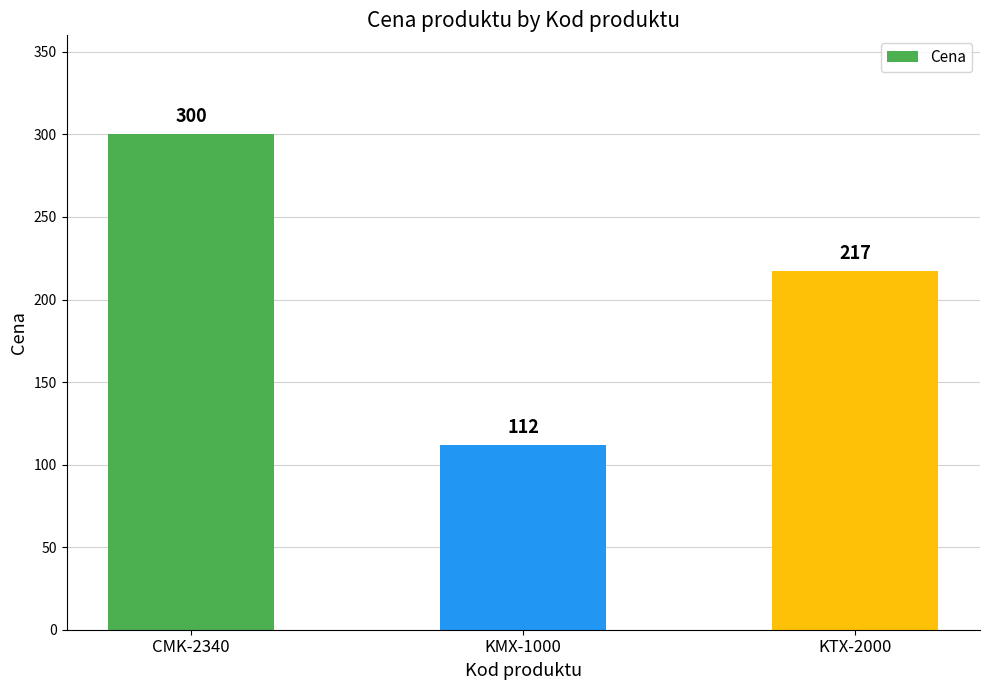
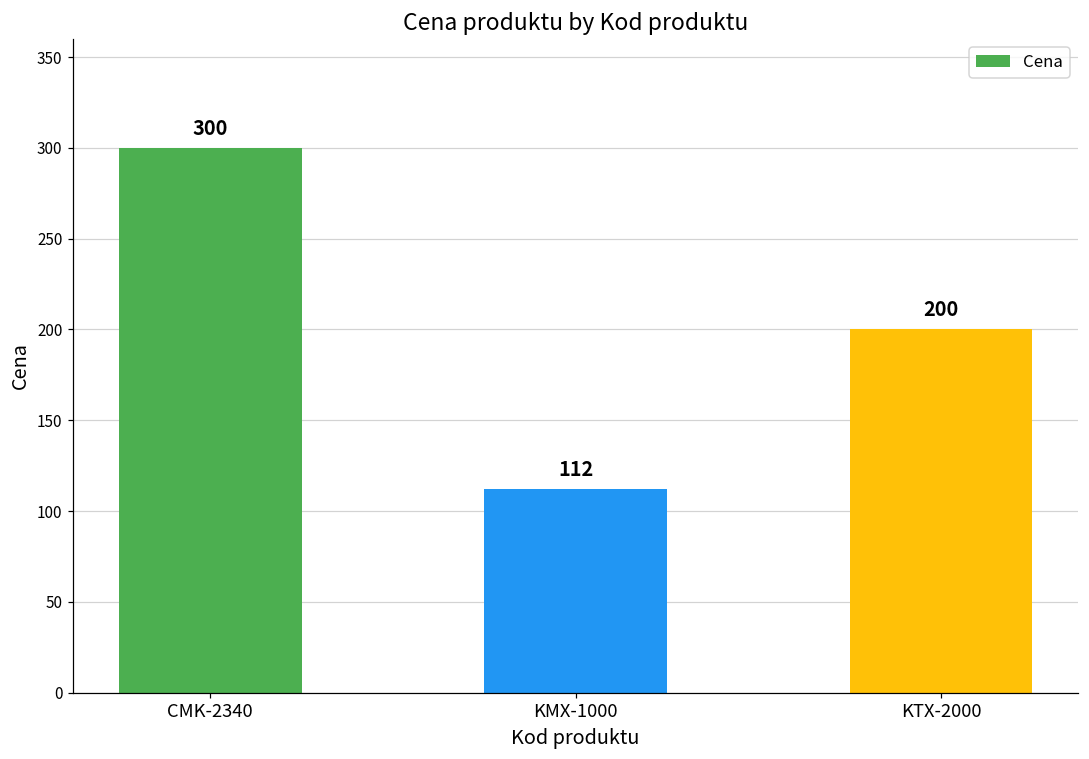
  {
    "CMK-2340": 300,
    "KMX-1000": 112,
-   "KTX-2000": 217
+   "KTX-2000": 200
  }
